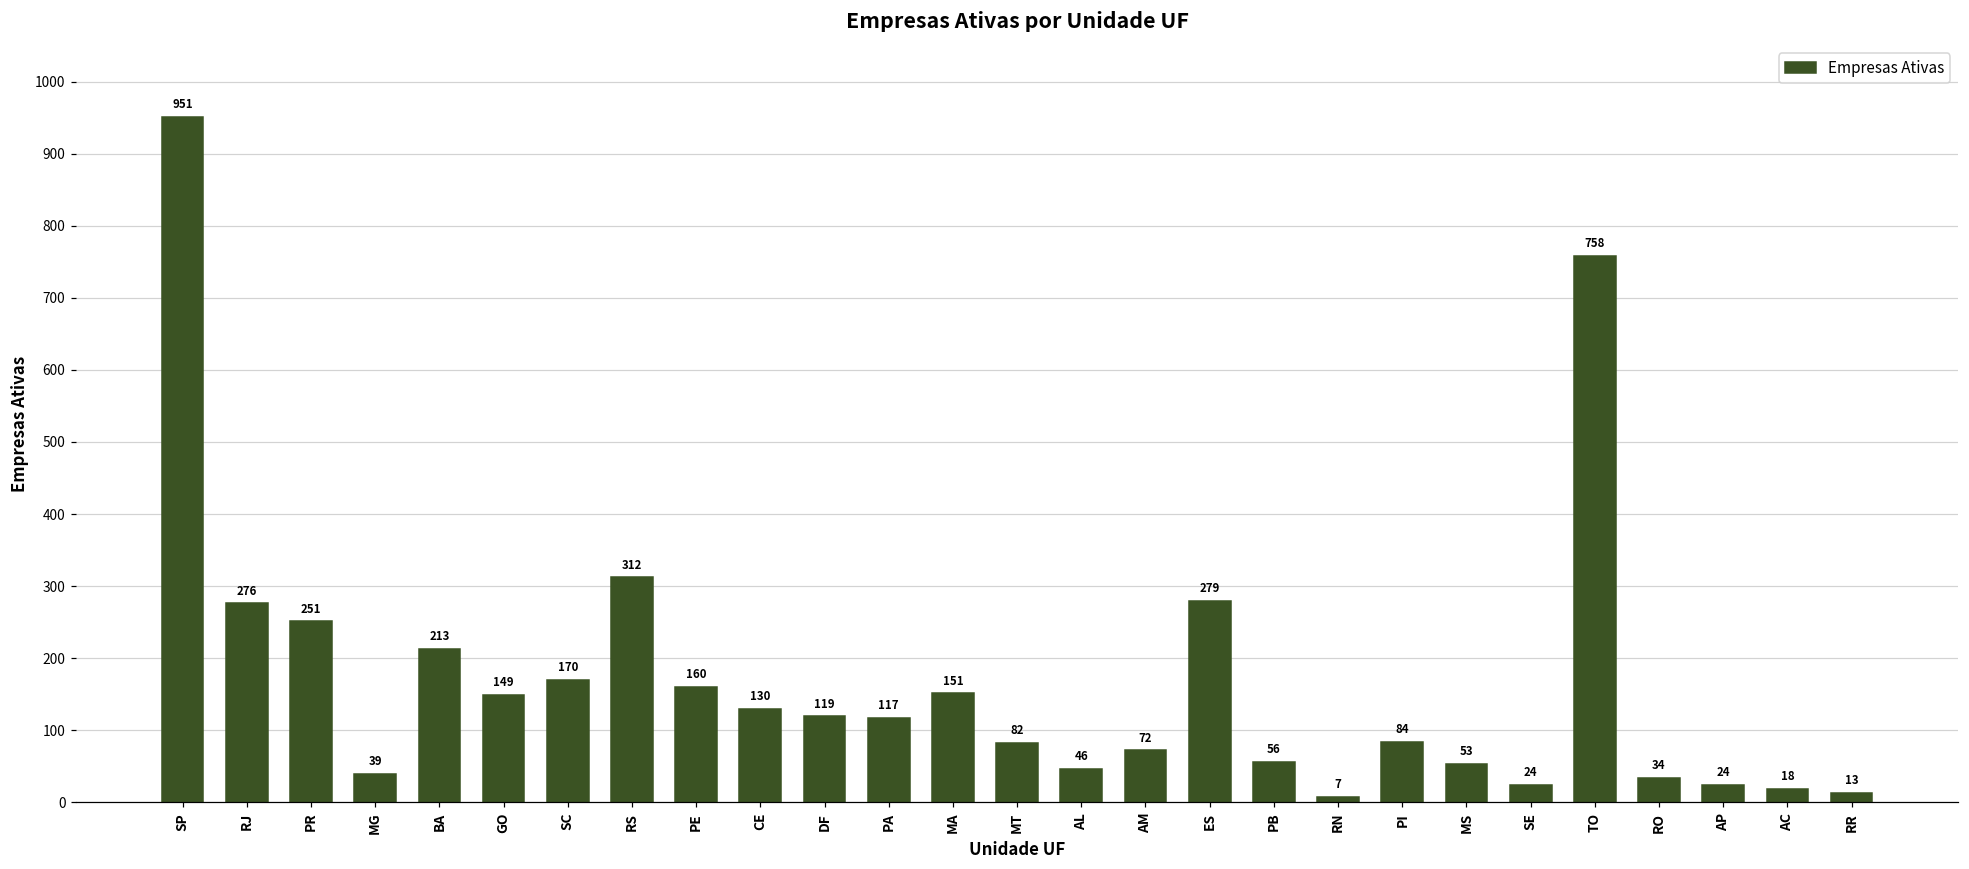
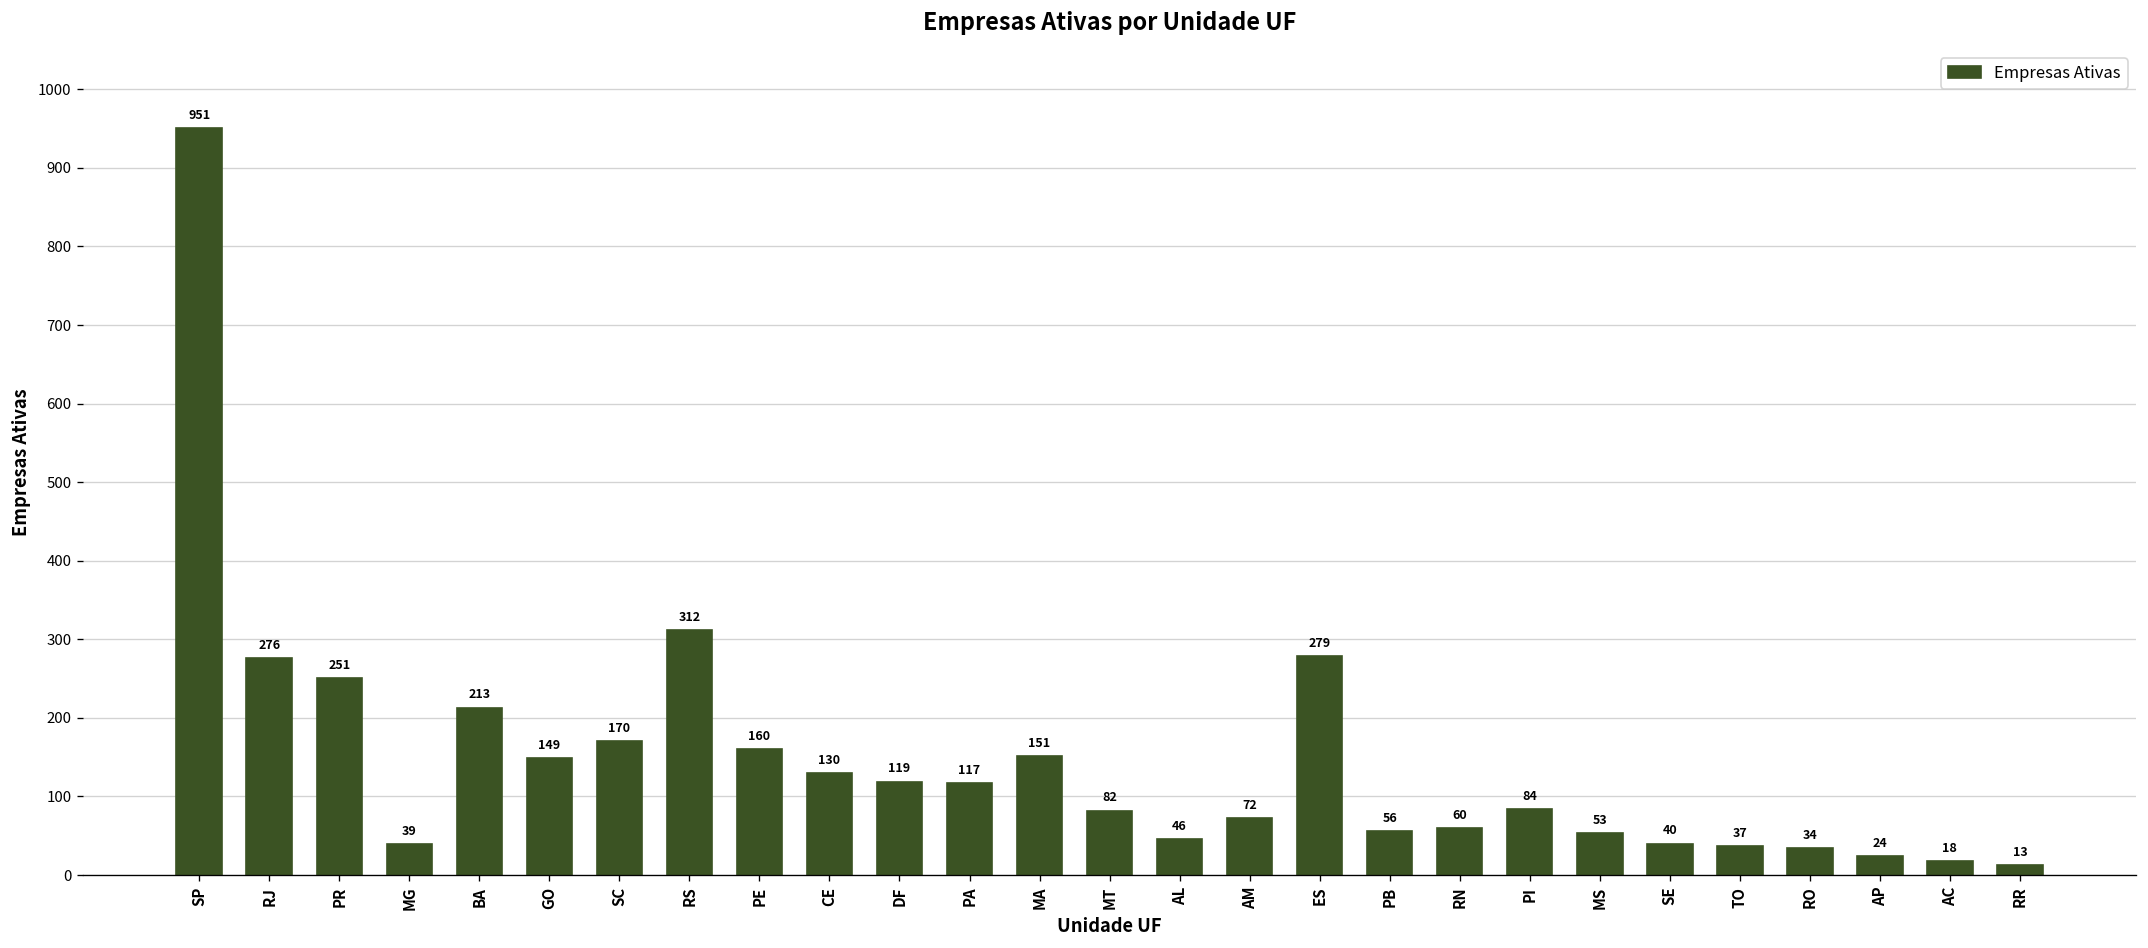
  {
    "SP": 951,
    "RJ": 276,
    "PR": 251,
    "MG": 39,
    "BA": 213,
    "GO": 149,
    "SC": 170,
    "RS": 312,
    "PE": 160,
    "CE": 130,
    "DF": 119,
    "PA": 117,
    "MA": 151,
    "MT": 82,
    "AL": 46,
    "AM": 72,
    "ES": 279,
    "PB": 56,
-   "RN": 7,
+   "RN": 60,
    "PI": 84,
    "MS": 53,
-   "SE": 24,
-   "TO": 758,
+   "SE": 40,
+   "TO": 37,
    "RO": 34,
    "AP": 24,
    "AC": 18,
    "RR": 13
  }
